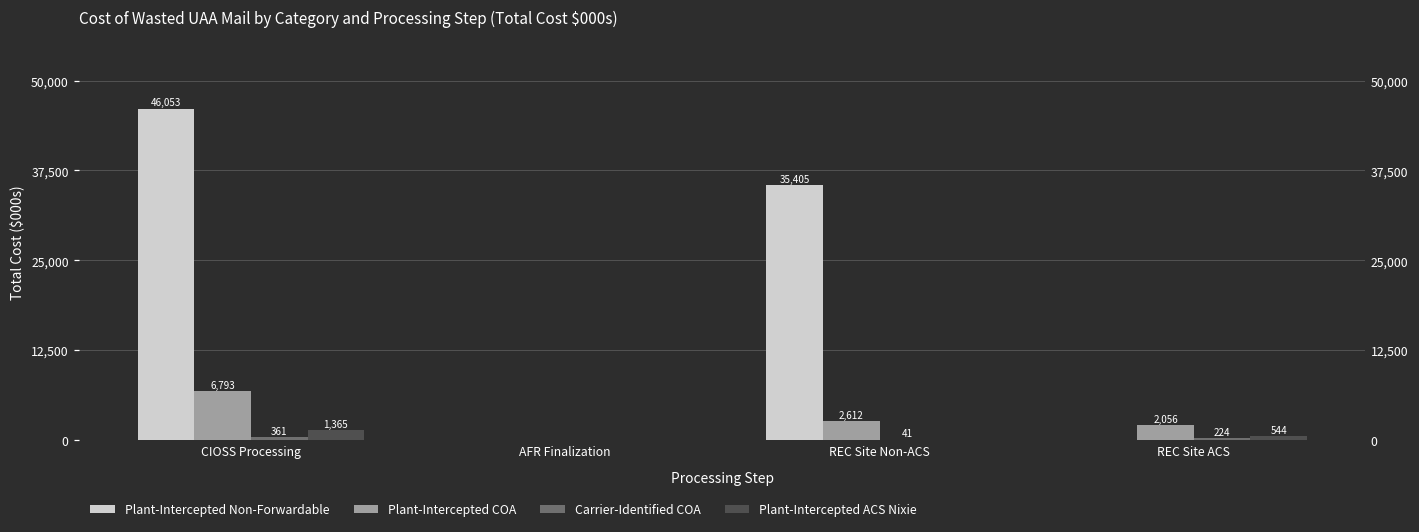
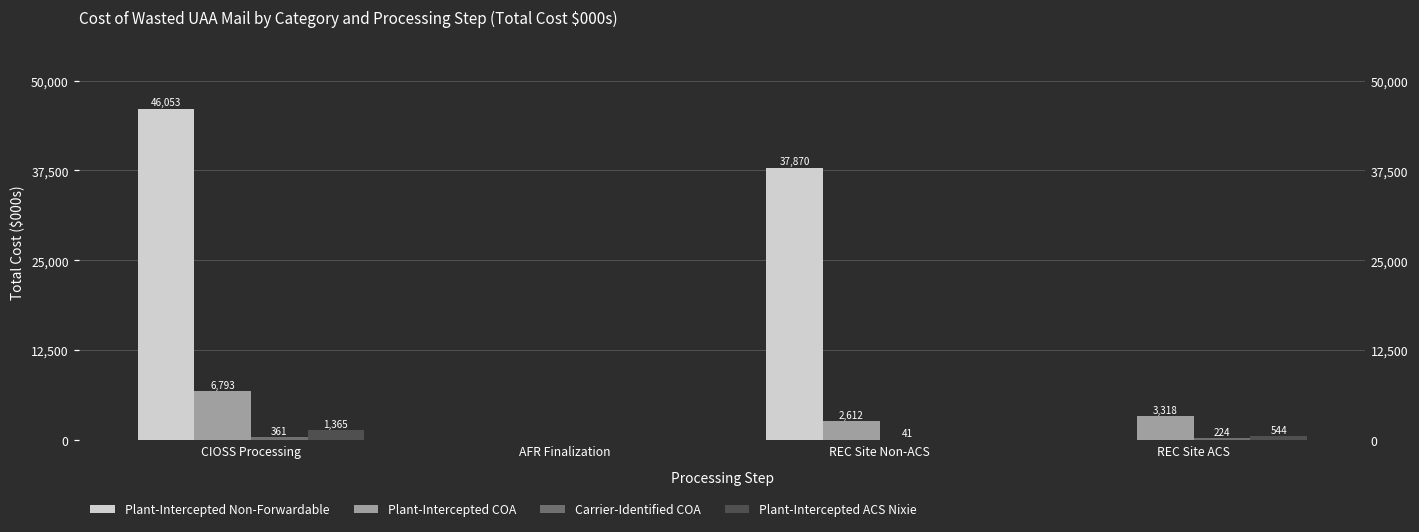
  {
    "Plant-Intercepted Non-Forwardable": {
      "CIOSS Processing": "46,053",
-     "REC Site Non-ACS": "35,405"
+     "REC Site Non-ACS": "37,870"
    },
    "Plant-Intercepted COA": {
      "CIOSS Processing": "6,793",
      "REC Site Non-ACS": "2,612",
-     "REC Site ACS": "2,056"
+     "REC Site ACS": "3,318"
    }
  }
